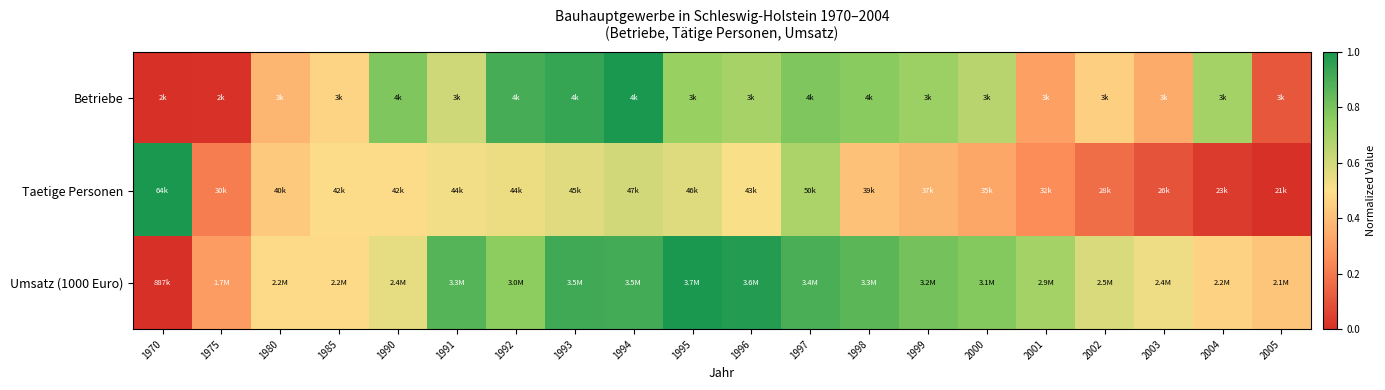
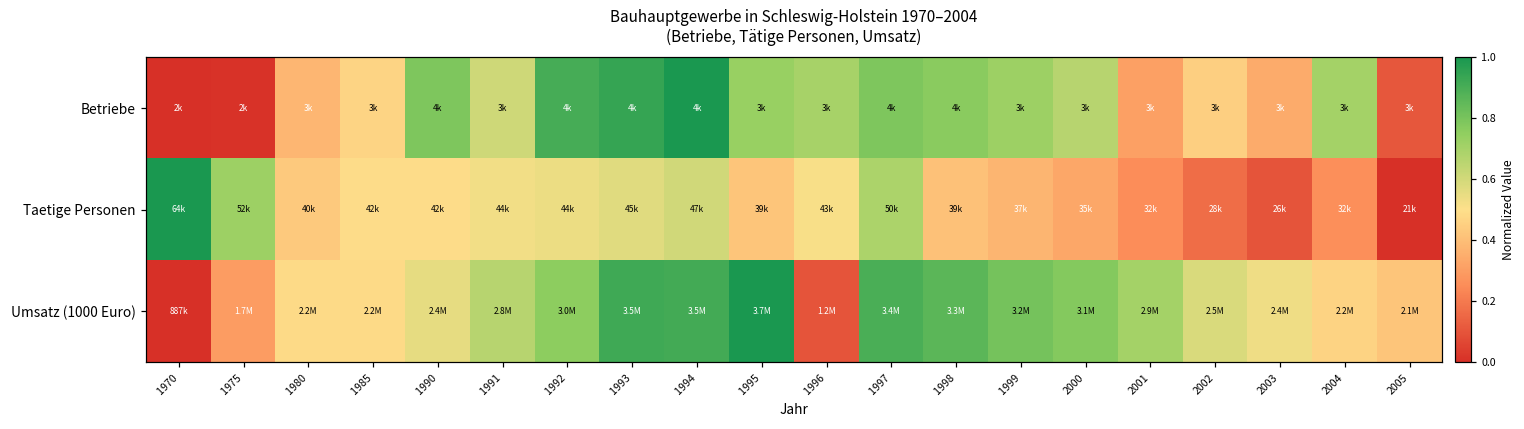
  {
    "Betriebe": {
      "1970": "2k",
      "1975": "2k",
      "1980": "3k",
      "1985": "3k",
      "1990": "4k",
      "1991": "3k",
      "1992": "4k",
      "1993": "4k",
      "1994": "4k",
      "1995": "3k",
      "1996": "3k",
      "1997": "4k",
      "1998": "4k",
      "1999": "3k",
      "2000": "3k",
      "2001": "3k",
      "2002": "3k",
      "2003": "3k",
      "2004": "3k",
      "2005": "3k"
    },
    "Taetige Personen": {
      "1970": "64k",
-     "1975": "30k",
+     "1975": "52k",
      "1980": "40k",
      "1985": "42k",
      "1990": "42k",
      "1991": "44k",
      "1992": "44k",
      "1993": "45k",
      "1994": "47k",
-     "1995": "46k",
+     "1995": "39k",
      "1996": "43k",
      "1997": "50k",
      "1998": "39k",
      "1999": "37k",
      "2000": "35k",
      "2001": "32k",
      "2002": "28k",
      "2003": "26k",
-     "2004": "23k",
+     "2004": "32k",
      "2005": "21k"
    },
    "Umsatz (1000 Euro)": {
      "1970": "887k",
      "1975": "1.7M",
      "1980": "2.2M",
      "1985": "2.2M",
      "1990": "2.4M",
-     "1991": "3.3M",
+     "1991": "2.8M",
      "1992": "3.0M",
      "1993": "3.5M",
      "1994": "3.5M",
      "1995": "3.7M",
-     "1996": "3.6M",
+     "1996": "1.2M",
      "1997": "3.4M",
      "1998": "3.3M",
      "1999": "3.2M",
      "2000": "3.1M",
      "2001": "2.9M",
      "2002": "2.5M",
      "2003": "2.4M",
      "2004": "2.2M",
      "2005": "2.1M"
    }
  }
